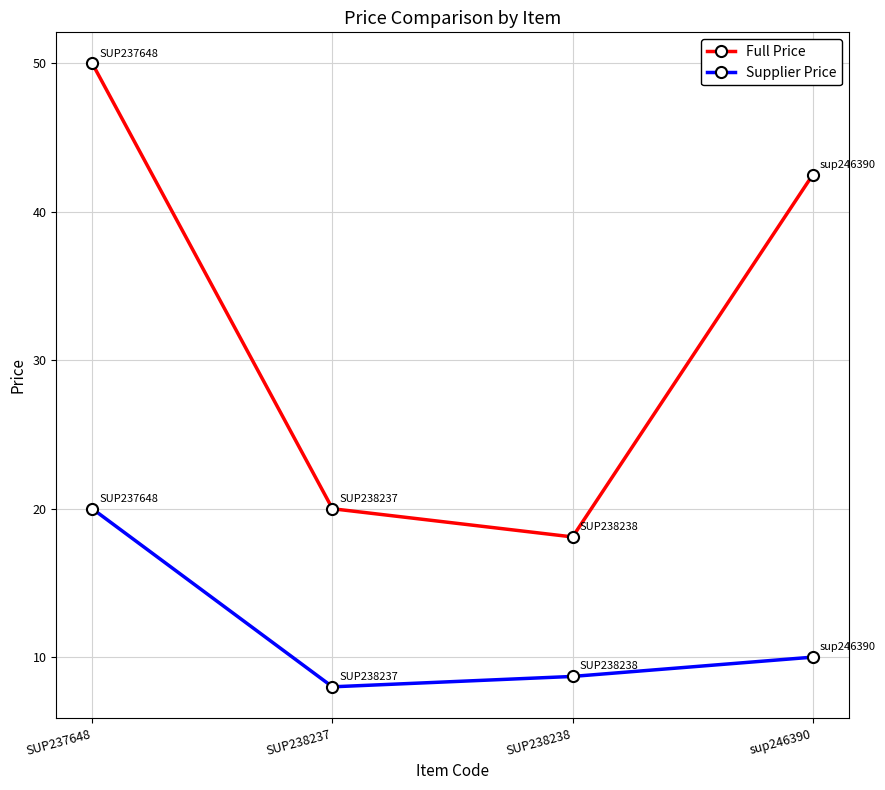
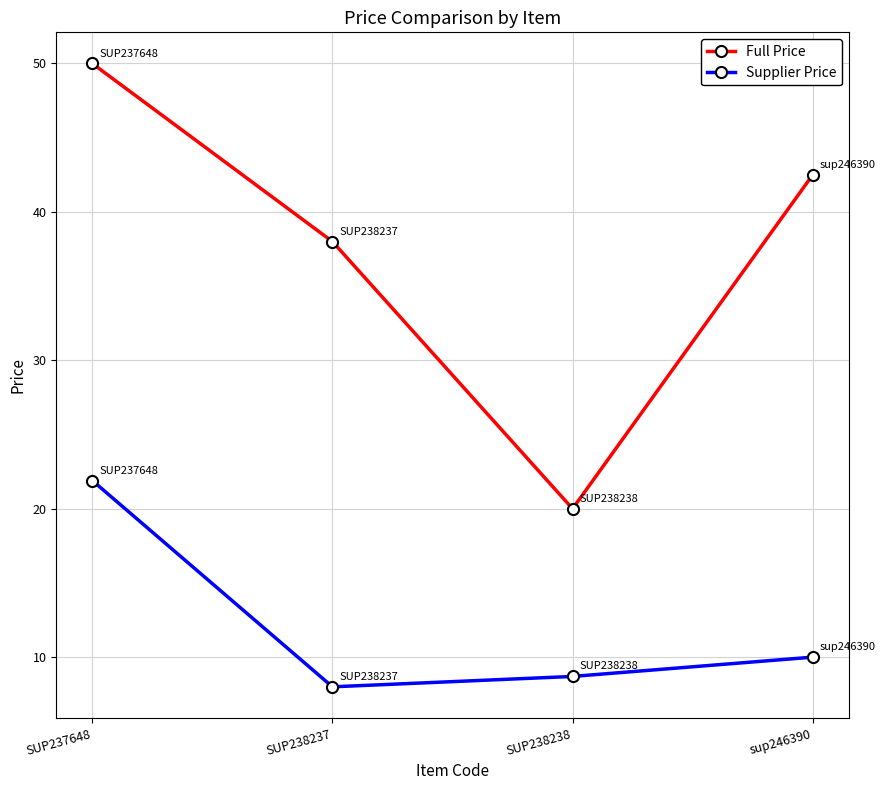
  {
    "Full Price": {
      "SUP237648": 50.0,
-     "SUP238237": 20,
-     "SUP238238": 18.1,
+     "SUP238237": 38,
+     "SUP238238": 20.0,
      "sup246390": 42.5
    },
    "Supplier Price": {
-     "SUP237648": 20.0,
+     "SUP237648": 21.9,
      "SUP238237": 8.0,
      "SUP238238": 8.7,
      "sup246390": 10.0
    }
  }
